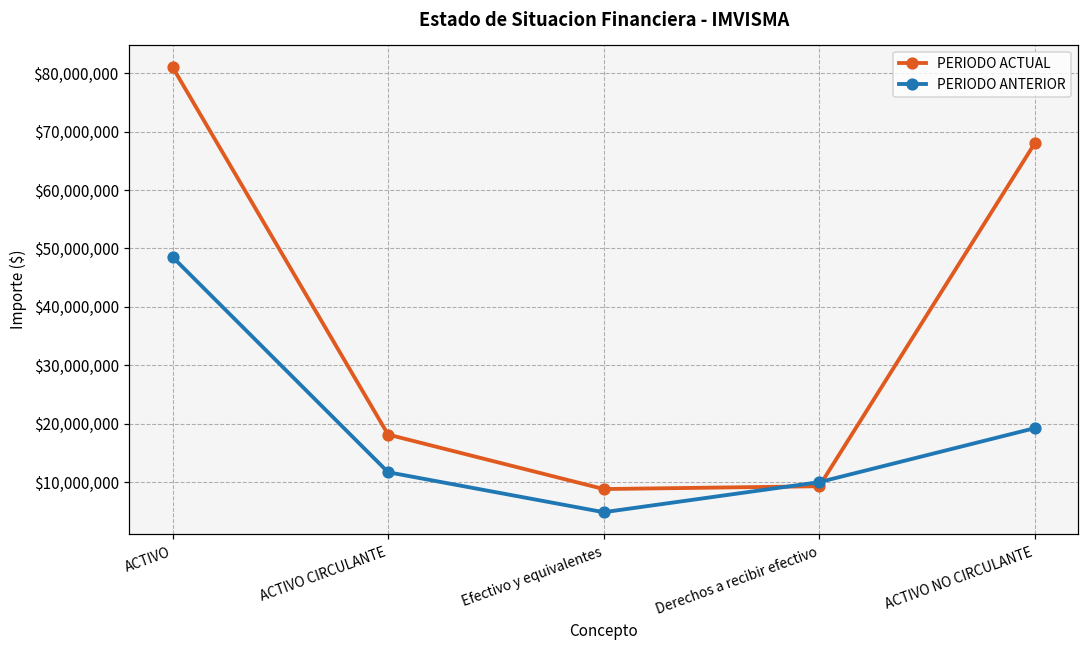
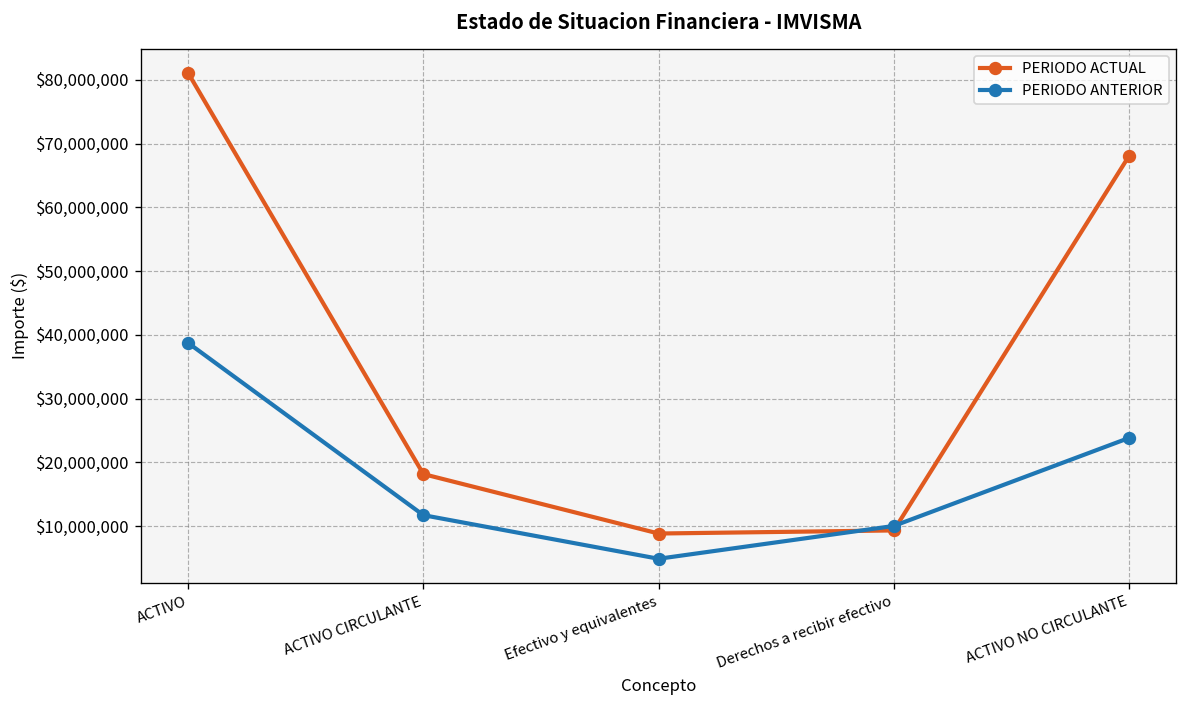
  {
    "PERIODO ACTUAL": {
      "ACTIVO": "$81,000,000",
      "ACTIVO CIRCULANTE": "$18,000,000",
      "Efectivo y equivalentes": "$9,000,000",
      "Derechos a recibir efectivo": "$9,000,000",
      "ACTIVO NO CIRCULANTE": "$68,000,000"
    },
    "PERIODO ANTERIOR": {
-     "ACTIVO": "$49,000,000",
+     "ACTIVO": "$39,000,000",
      "ACTIVO CIRCULANTE": "$12,000,000",
      "Efectivo y equivalentes": "$5,000,000",
      "Derechos a recibir efectivo": "$10,000,000",
-     "ACTIVO NO CIRCULANTE": "$19,000,000"
+     "ACTIVO NO CIRCULANTE": "$24,000,000"
    }
  }
